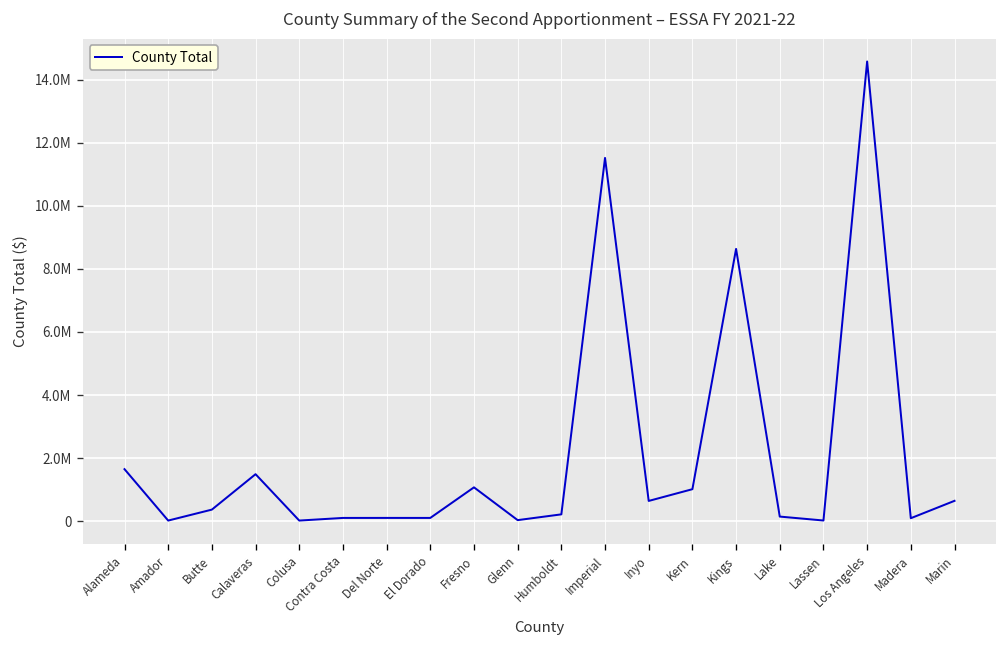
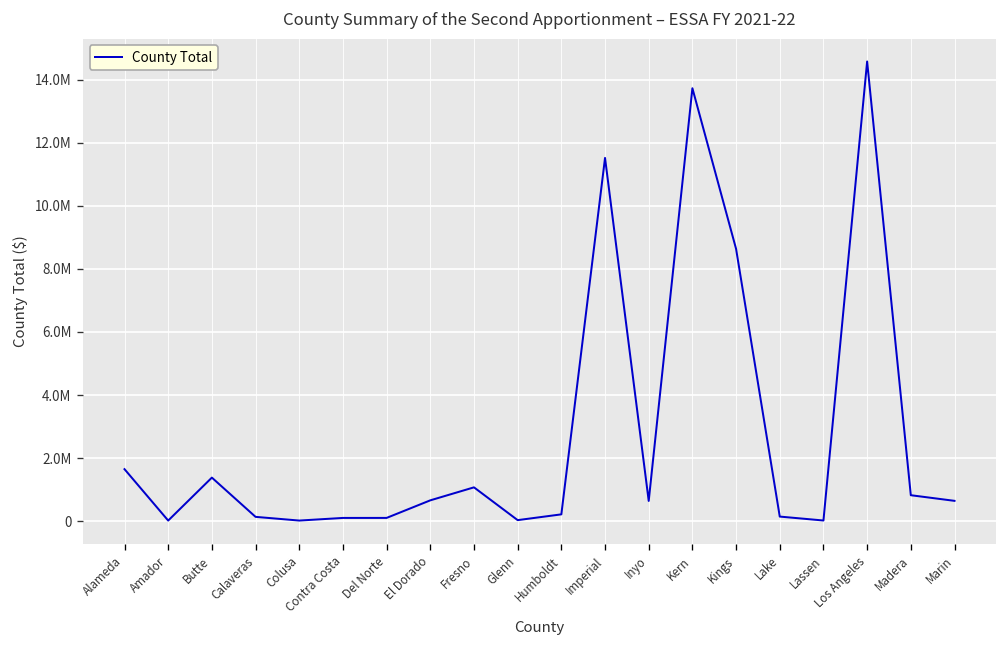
  {
    "Alameda": 1600000,
    "Amador": 0,
-   "Butte": 400000,
-   "Calaveras": 1500000,
+   "Butte": 1400000,
+   "Calaveras": 100000,
    "Colusa": 0,
    "Contra Costa": 100000,
    "Del Norte": 100000,
-   "El Dorado": 100000,
+   "El Dorado": 700000,
    "Fresno": 1100000,
    "Glenn": 0,
    "Humboldt": 200000,
    "Imperial": 11500000,
    "Inyo": 600000,
-   "Kern": 1000000,
+   "Kern": 13700000,
    "Kings": 8600000,
    "Lake": 100000,
    "Lassen": 0,
    "Los Angeles": 14600000,
-   "Madera": 100000,
+   "Madera": 800000,
    "Marin": 600000
  }
